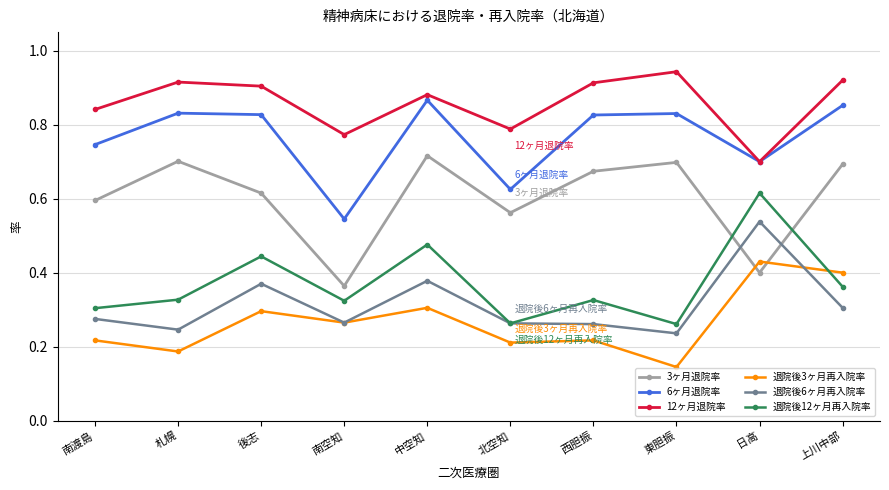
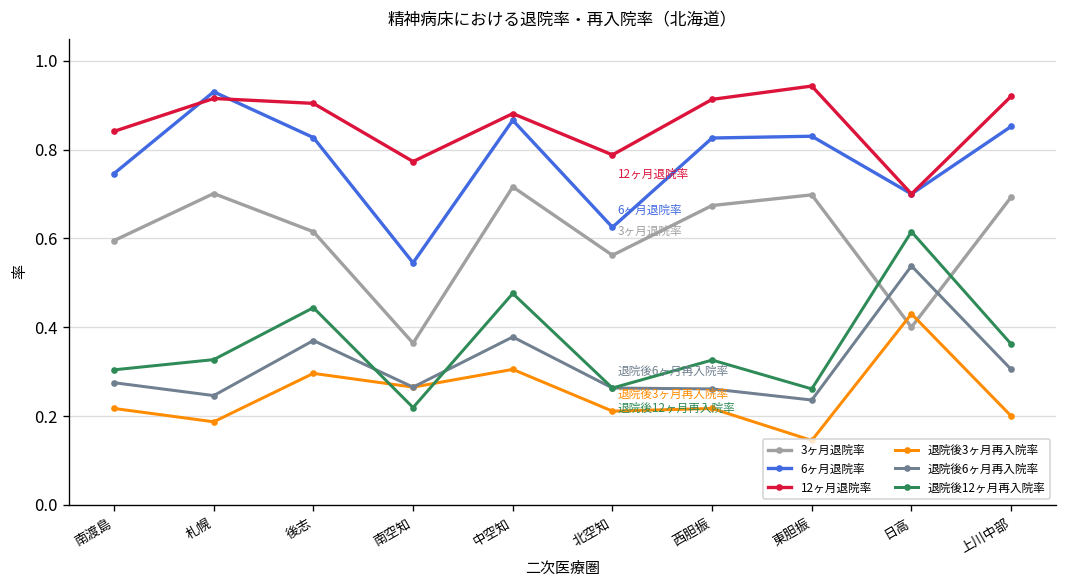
  {
    "6ヶ月退院率": {
      "南渡島": 0.75,
-     "札幌": 0.83,
+     "札幌": 0.93,
      "後志": 0.83,
      "南空知": 0.55,
      "中空知": 0.87,
      "西胆振": 0.83,
      "東胆振": 0.83,
      "上川中部": 0.85
    },
    "12ヶ月退院率": {
      "南渡島": 0.84,
      "札幌": 0.92,
      "後志": 0.90,
      "南空知": 0.77,
      "中空知": 0.88,
      "西胆振": 0.91,
      "東胆振": 0.94,
      "上川中部": 0.92
    },
    "退院後3ヶ月再入院率": {
      "南渡島": 0.22,
      "札幌": 0.19,
      "後志": 0.3,
      "中空知": 0.3,
      "北空知": 0.21,
      "西胆振": 0.22,
      "東胆振": 0.15,
      "日高": 0.43,
-     "上川中部": 0.4
+     "上川中部": 0.2
    },
    "退院後12ヶ月再入院率": {
      "南渡島": 0.30,
      "札幌": 0.33,
      "後志": 0.44,
-     "南空知": 0.32,
+     "南空知": 0.22,
      "中空知": 0.48,
      "西胆振": 0.33,
      "東胆振": 0.26,
      "日高": 0.62,
      "上川中部": 0.36
    }
  }
